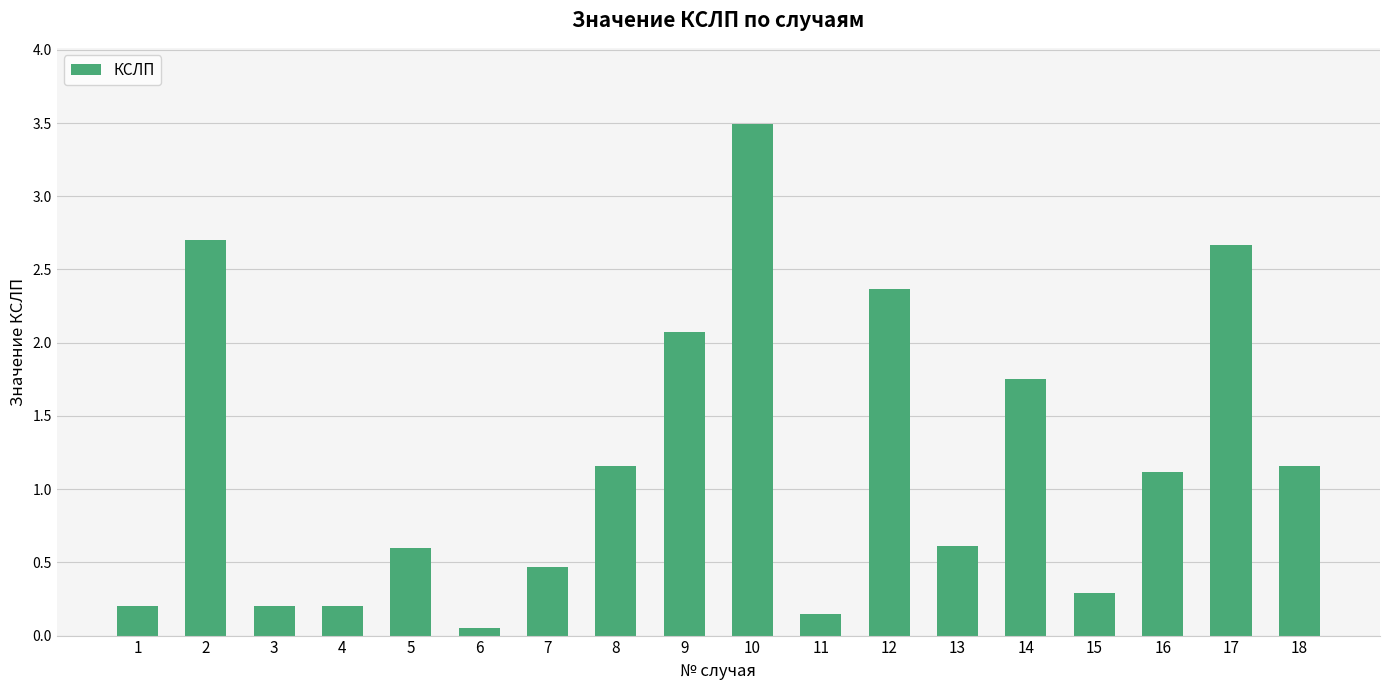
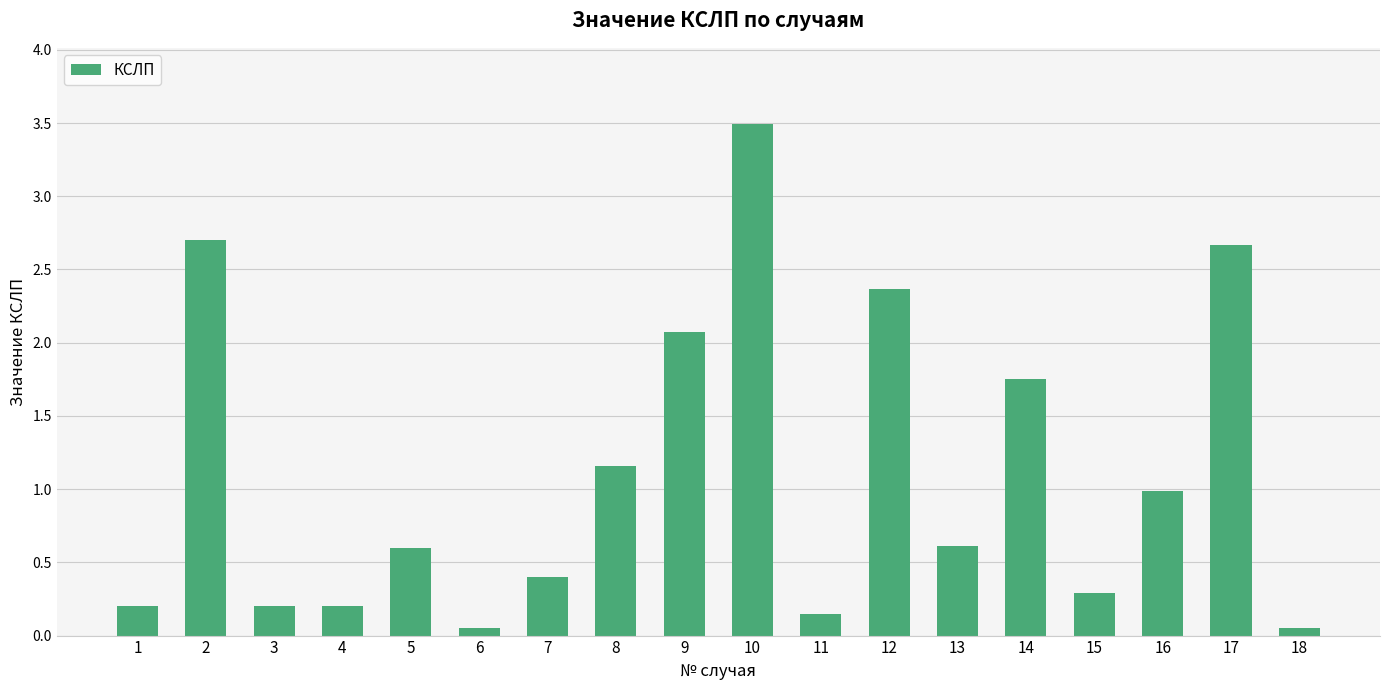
  {
    "1": 0.20,
    "2": 2.70,
    "3": 0.20,
    "4": 0.20,
    "5": 0.60,
    "6": 0.05,
-   "7": 0.47,
+   "7": 0.40,
    "8": 1.16,
    "9": 2.07,
    "10": 3.49,
    "11": 0.15,
    "12": 2.37,
    "13": 0.61,
    "14": 1.75,
    "15": 0.29,
-   "16": 1.12,
+   "16": 0.99,
    "17": 2.67,
-   "18": 1.16
+   "18": 0.05
  }
